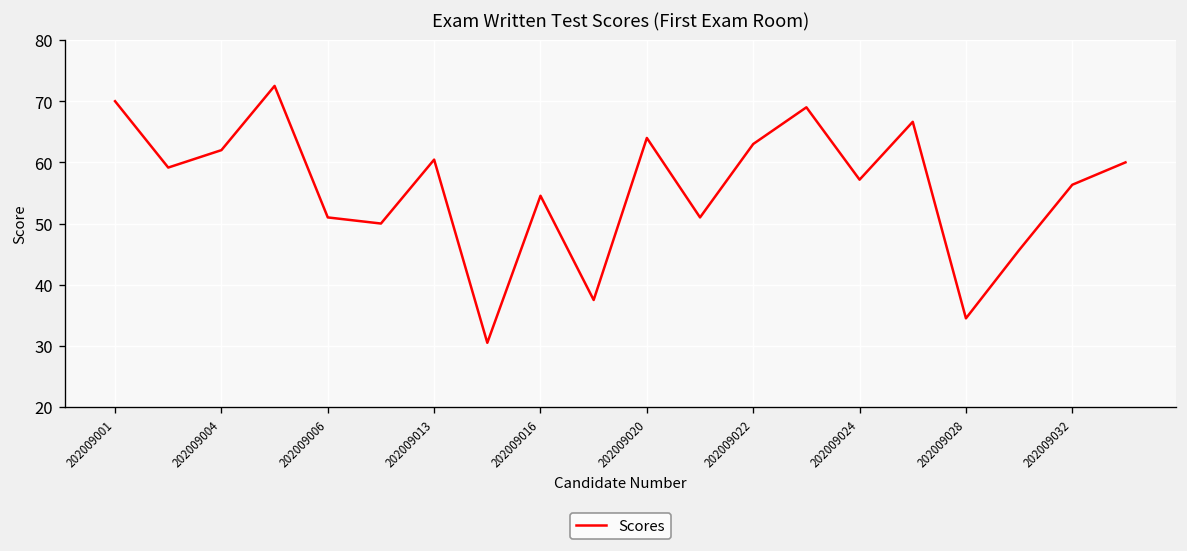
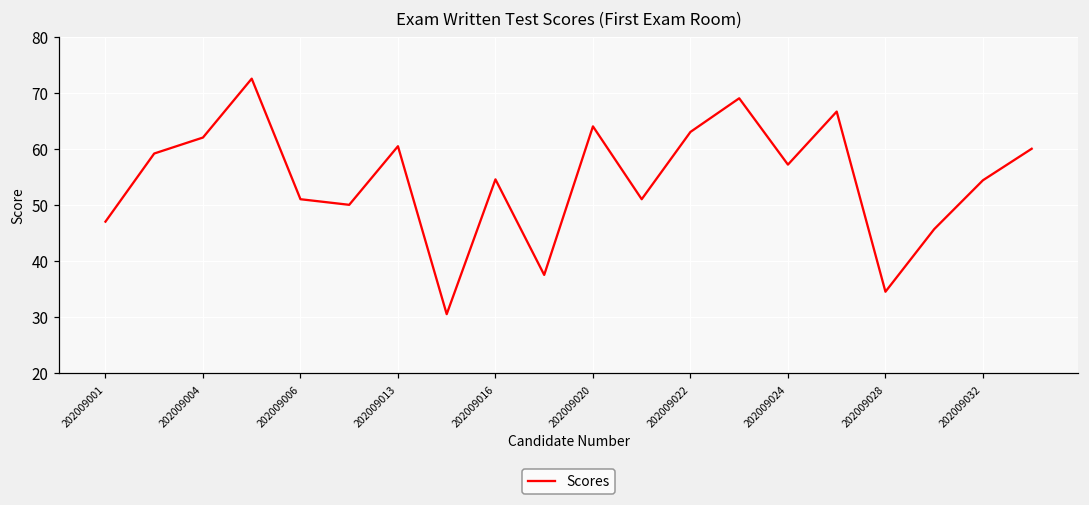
  {
-   "202009001": 70,
+   "202009001": 47,
    "202009004": 62,
    "202009006": 51,
    "202009013": 60,
    "202009016": 55,
    "202009020": 64,
    "202009022": 63,
    "202009024": 57,
    "202009028": 35,
-   "202009032": 56
+   "202009032": 54
  }
